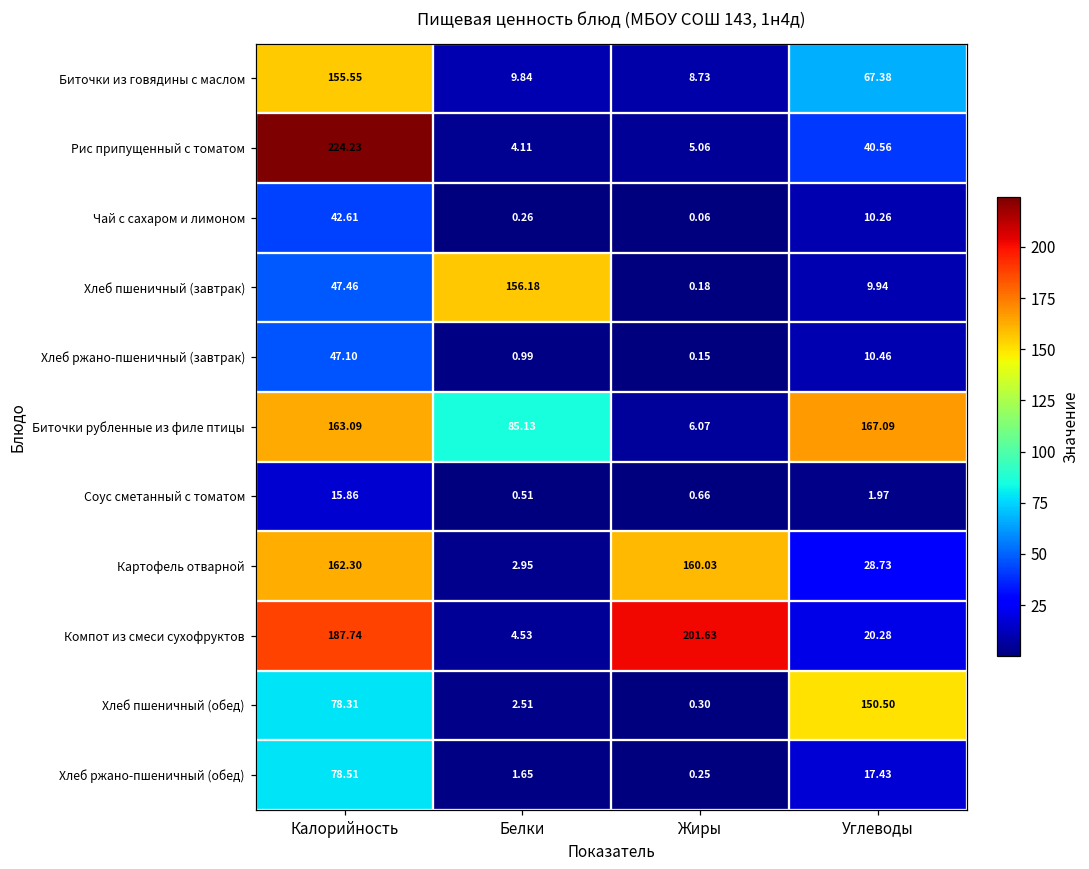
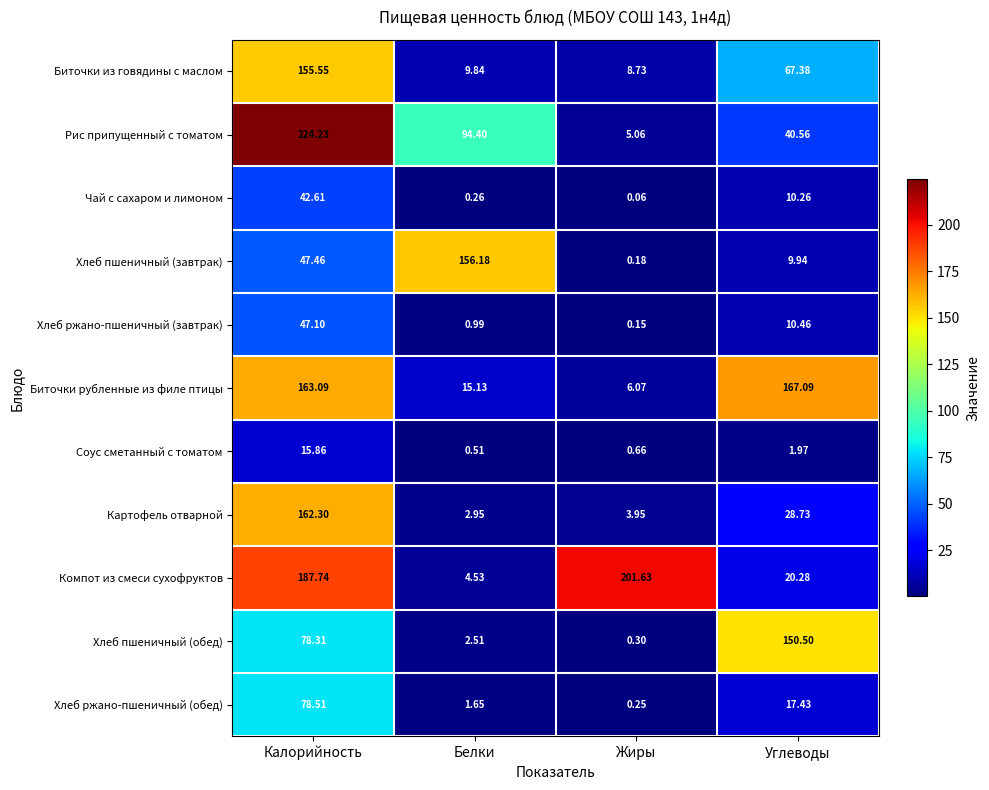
  {
    "Биточки из говядины с маслом": {
      "Калорийность": 155.55,
      "Белки": 9.84,
      "Жиры": 8.73,
      "Углеводы": 67.38
    },
    "Рис припущенный с томатом": {
      "Калорийность": 224.23,
-     "Белки": 4.11,
+     "Белки": 94.40,
      "Жиры": 5.06,
      "Углеводы": 40.56
    },
    "Чай с сахаром и лимоном": {
      "Калорийность": 42.61,
      "Белки": 0.26,
      "Жиры": 0.06,
      "Углеводы": 10.26
    },
    "Хлеб пшеничный (завтрак)": {
      "Калорийность": 47.46,
      "Белки": 156.18,
      "Жиры": 0.18,
      "Углеводы": 9.94
    },
    "Хлеб ржано-пшеничный (завтрак)": {
      "Калорийность": 47.10,
      "Белки": 0.99,
      "Жиры": 0.15,
      "Углеводы": 10.46
    },
    "Биточки рубленные из филе птицы": {
      "Калорийность": 163.09,
-     "Белки": 85.13,
+     "Белки": 15.13,
      "Жиры": 6.07,
      "Углеводы": 167.09
    },
    "Соус сметанный с томатом": {
      "Калорийность": 15.86,
      "Белки": 0.51,
      "Жиры": 0.66,
      "Углеводы": 1.97
    },
    "Картофель отварной": {
      "Калорийность": 162.30,
      "Белки": 2.95,
-     "Жиры": 160.03,
+     "Жиры": 3.95,
      "Углеводы": 28.73
    },
    "Компот из смеси сухофруктов": {
      "Калорийность": 187.74,
      "Белки": 4.53,
      "Жиры": 201.63,
      "Углеводы": 20.28
    },
    "Хлеб пшеничный (обед)": {
      "Калорийность": 78.31,
      "Белки": 2.51,
      "Жиры": 0.30,
      "Углеводы": 150.50
    },
    "Хлеб ржано-пшеничный (обед)": {
      "Калорийность": 78.51,
      "Белки": 1.65,
      "Жиры": 0.25,
      "Углеводы": 17.43
    }
  }
